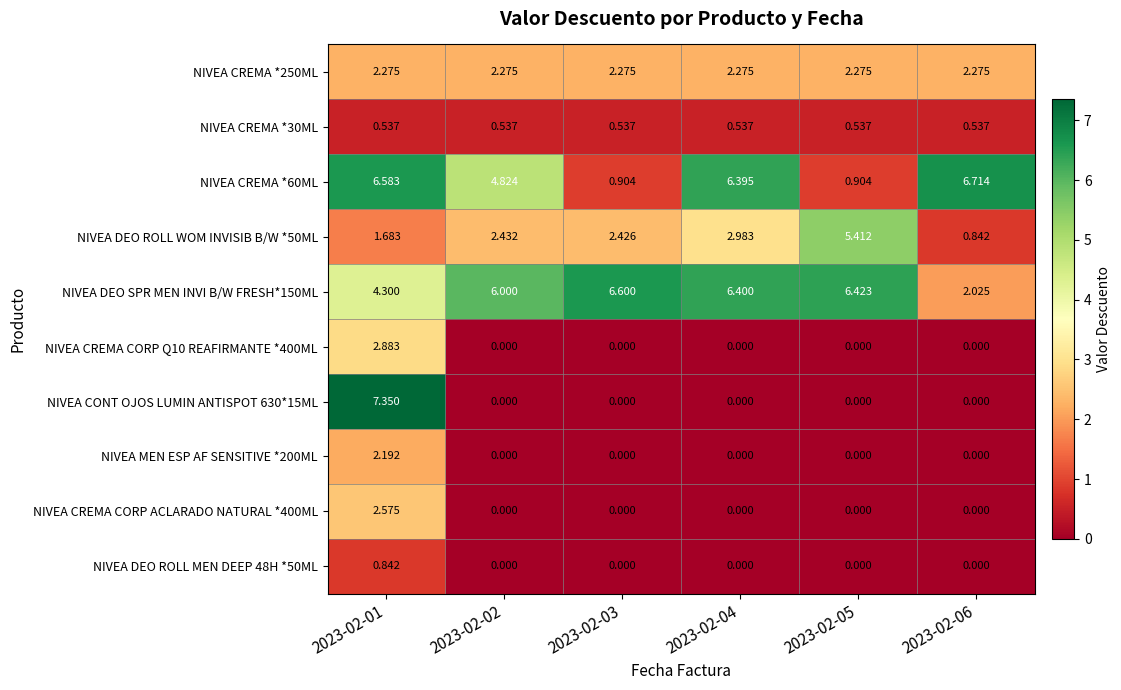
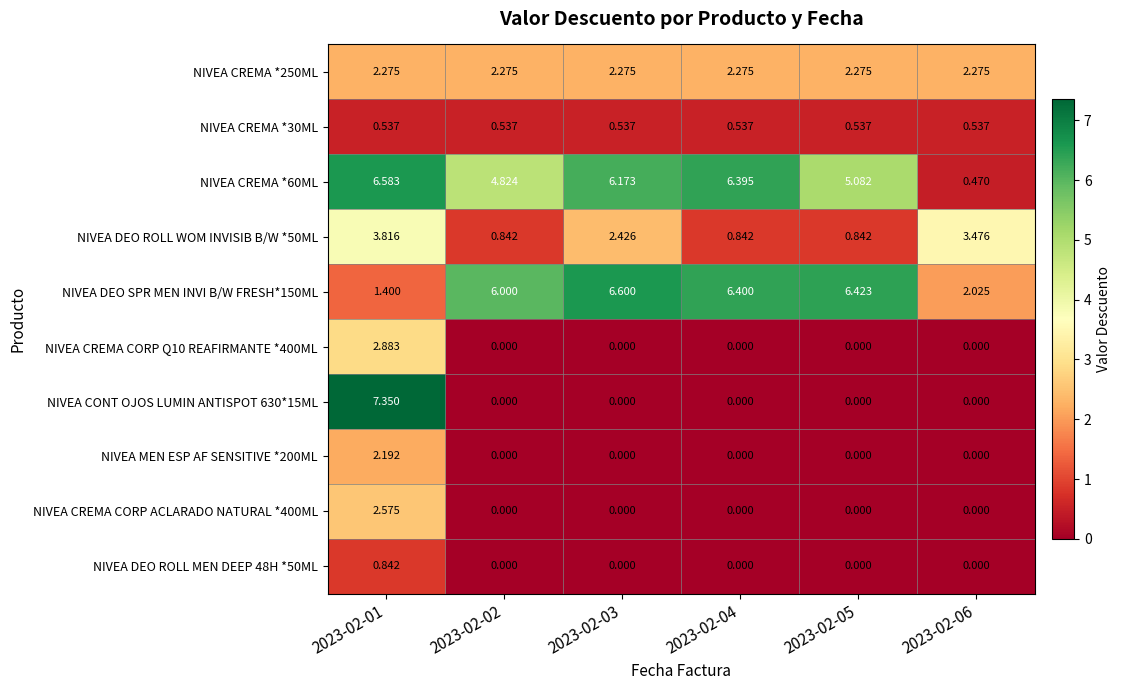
  {
    "NIVEA CREMA *250ML": {
      "2023-02-01": 2.275,
      "2023-02-02": 2.275,
      "2023-02-03": 2.275,
      "2023-02-04": 2.275,
      "2023-02-05": 2.275,
      "2023-02-06": 2.275
    },
    "NIVEA CREMA *30ML": {
      "2023-02-01": 0.537,
      "2023-02-02": 0.537,
      "2023-02-03": 0.537,
      "2023-02-04": 0.537,
      "2023-02-05": 0.537,
      "2023-02-06": 0.537
    },
    "NIVEA CREMA *60ML": {
      "2023-02-01": 6.583,
      "2023-02-02": 4.824,
-     "2023-02-03": 0.904,
+     "2023-02-03": 6.173,
      "2023-02-04": 6.395,
-     "2023-02-05": 0.904,
-     "2023-02-06": 6.714
+     "2023-02-05": 5.082,
+     "2023-02-06": 0.470
    },
    "NIVEA DEO ROLL WOM INVISIB B/W *50ML": {
-     "2023-02-01": 1.683,
-     "2023-02-02": 2.432,
+     "2023-02-01": 3.816,
+     "2023-02-02": 0.842,
      "2023-02-03": 2.426,
-     "2023-02-04": 2.983,
-     "2023-02-05": 5.412,
-     "2023-02-06": 0.842
+     "2023-02-04": 0.842,
+     "2023-02-05": 0.842,
+     "2023-02-06": 3.476
    },
    "NIVEA DEO SPR MEN INVI B/W FRESH*150ML": {
-     "2023-02-01": 4.300,
+     "2023-02-01": 1.400,
      "2023-02-02": 6.000,
      "2023-02-03": 6.600,
      "2023-02-04": 6.400,
      "2023-02-05": 6.423,
      "2023-02-06": 2.025
    },
    "NIVEA CREMA CORP Q10 REAFIRMANTE *400ML": {
      "2023-02-01": 2.883,
      "2023-02-02": 0.000,
      "2023-02-03": 0.000,
      "2023-02-04": 0.000,
      "2023-02-05": 0.000,
      "2023-02-06": 0.000
    },
    "NIVEA CONT OJOS LUMIN ANTISPOT 630*15ML": {
      "2023-02-01": 7.350,
      "2023-02-02": 0.000,
      "2023-02-03": 0.000,
      "2023-02-04": 0.000,
      "2023-02-05": 0.000,
      "2023-02-06": 0.000
    },
    "NIVEA MEN ESP AF SENSITIVE *200ML": {
      "2023-02-01": 2.192,
      "2023-02-02": 0.000,
      "2023-02-03": 0.000,
      "2023-02-04": 0.000,
      "2023-02-05": 0.000,
      "2023-02-06": 0.000
    },
    "NIVEA CREMA CORP ACLARADO NATURAL *400ML": {
      "2023-02-01": 2.575,
      "2023-02-02": 0.000,
      "2023-02-03": 0.000,
      "2023-02-04": 0.000,
      "2023-02-05": 0.000,
      "2023-02-06": 0.000
    },
    "NIVEA DEO ROLL MEN DEEP 48H *50ML": {
      "2023-02-01": 0.842,
      "2023-02-02": 0.000,
      "2023-02-03": 0.000,
      "2023-02-04": 0.000,
      "2023-02-05": 0.000,
      "2023-02-06": 0.000
    }
  }
